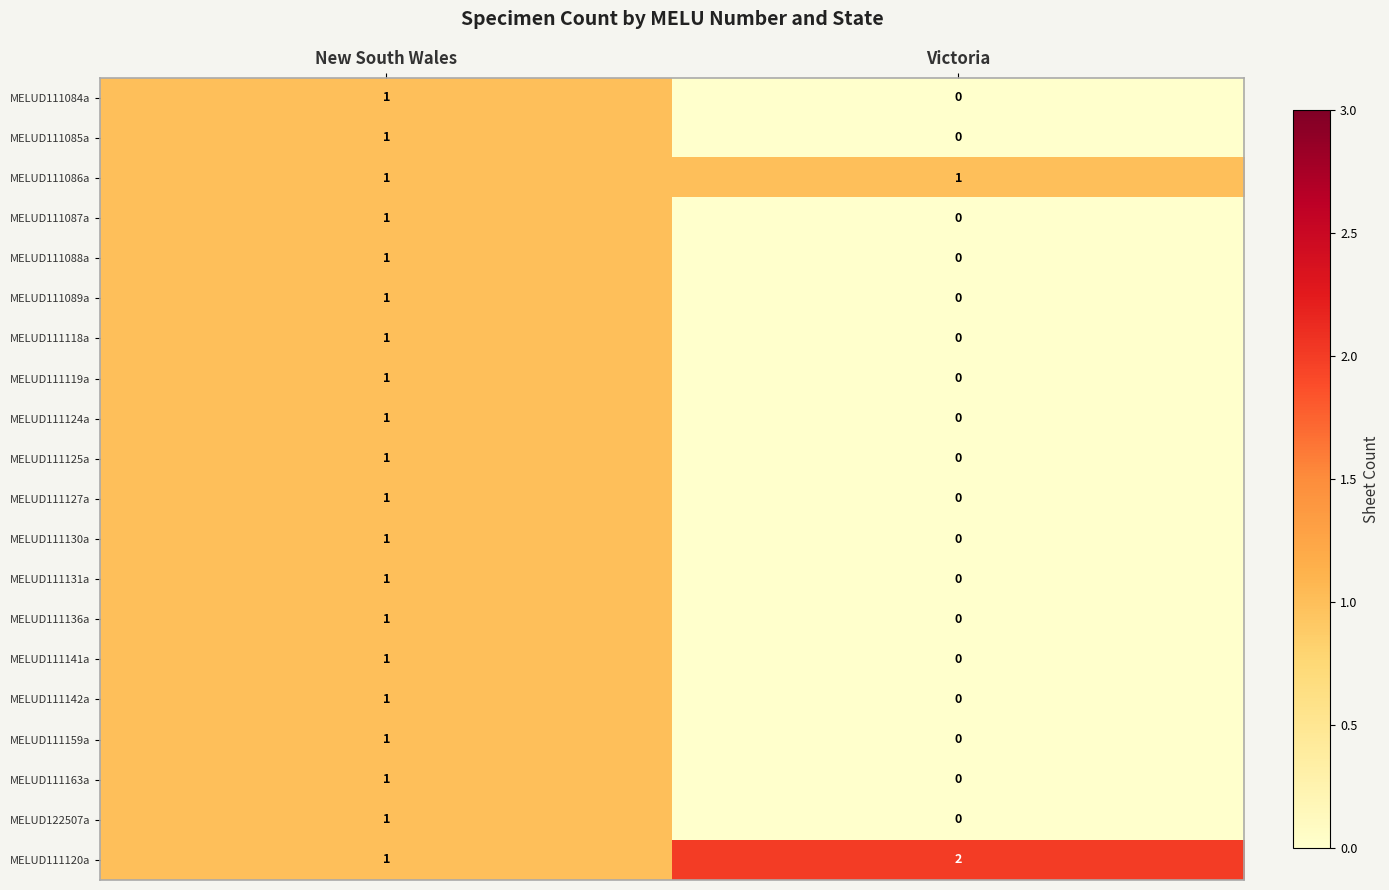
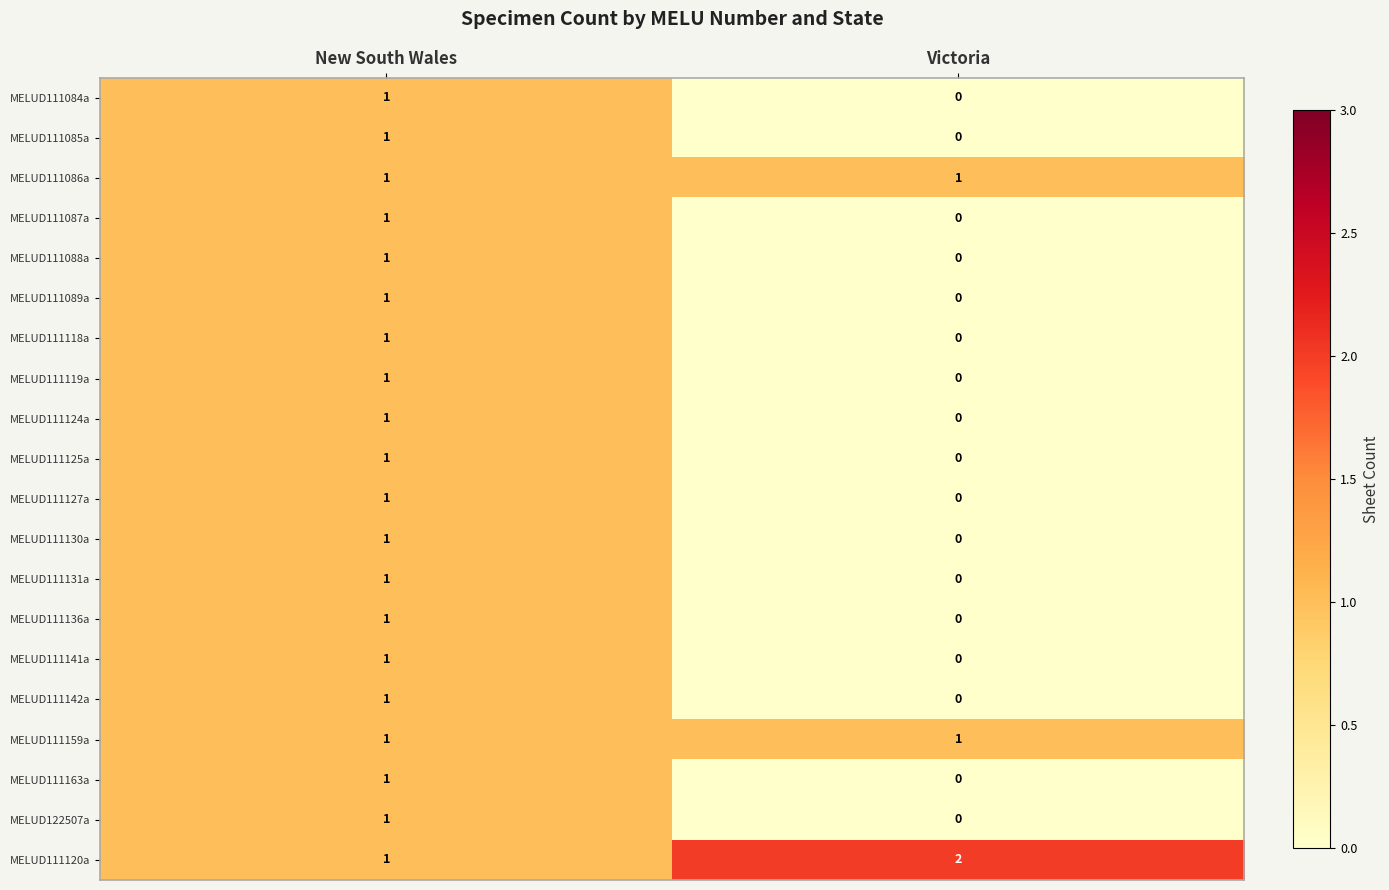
  {
    "MELUD111084a": {
      "New South Wales": 1,
      "Victoria": 0
    },
    "MELUD111085a": {
      "New South Wales": 1,
      "Victoria": 0
    },
    "MELUD111086a": {
      "New South Wales": 1,
      "Victoria": 1
    },
    "MELUD111087a": {
      "New South Wales": 1,
      "Victoria": 0
    },
    "MELUD111088a": {
      "New South Wales": 1,
      "Victoria": 0
    },
    "MELUD111089a": {
      "New South Wales": 1,
      "Victoria": 0
    },
    "MELUD111118a": {
      "New South Wales": 1,
      "Victoria": 0
    },
    "MELUD111119a": {
      "New South Wales": 1,
      "Victoria": 0
    },
    "MELUD111124a": {
      "New South Wales": 1,
      "Victoria": 0
    },
    "MELUD111125a": {
      "New South Wales": 1,
      "Victoria": 0
    },
    "MELUD111127a": {
      "New South Wales": 1,
      "Victoria": 0
    },
    "MELUD111130a": {
      "New South Wales": 1,
      "Victoria": 0
    },
    "MELUD111131a": {
      "New South Wales": 1,
      "Victoria": 0
    },
    "MELUD111136a": {
      "New South Wales": 1,
      "Victoria": 0
    },
    "MELUD111141a": {
      "New South Wales": 1,
      "Victoria": 0
    },
    "MELUD111142a": {
      "New South Wales": 1,
      "Victoria": 0
    },
    "MELUD111159a": {
      "New South Wales": 1,
-     "Victoria": 0
+     "Victoria": 1
    },
    "MELUD111163a": {
      "New South Wales": 1,
      "Victoria": 0
    },
    "MELUD122507a": {
      "New South Wales": 1,
      "Victoria": 0
    },
    "MELUD111120a": {
      "New South Wales": 1,
      "Victoria": 2
    }
  }
